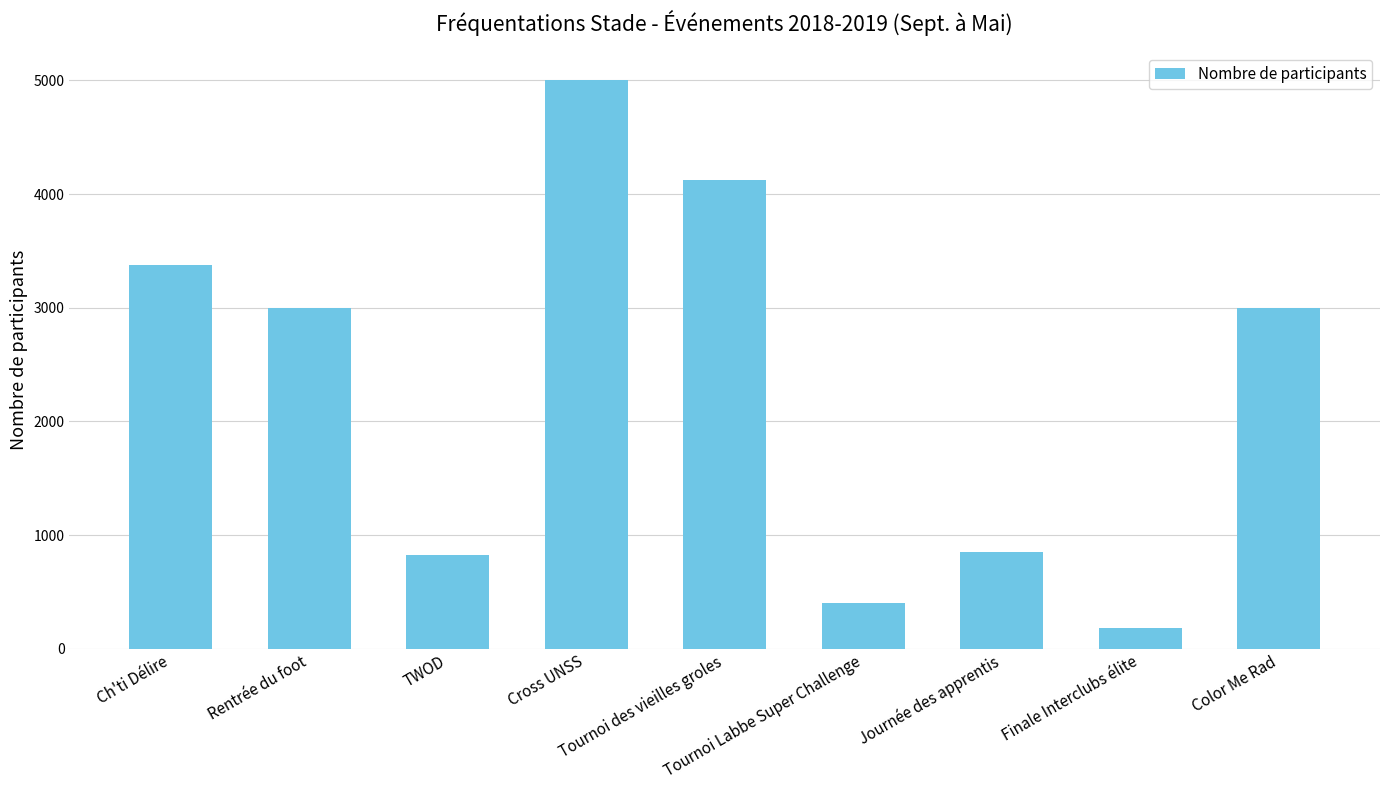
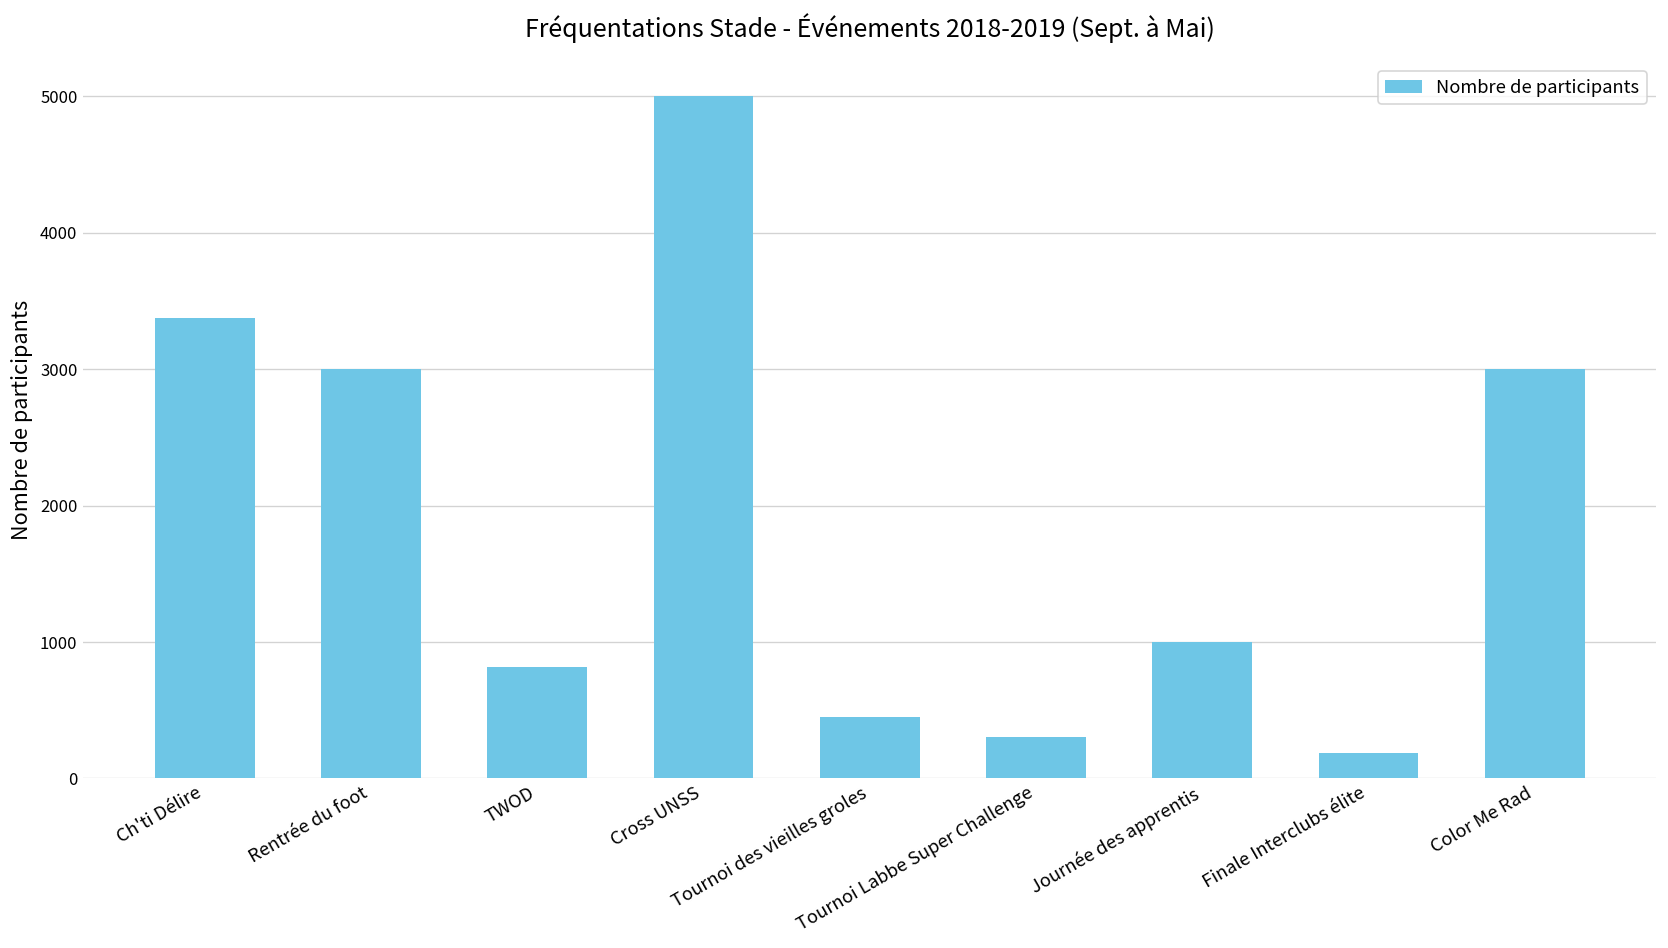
  {
    "Ch'ti Délire": 3370,
    "Rentrée du foot": 3000,
    "TWOD": 820,
    "Cross UNSS": 5000,
-   "Tournoi des vieilles groles": 4130,
-   "Tournoi Labbe Super Challenge": 400,
-   "Journée des apprentis": 850,
+   "Tournoi des vieilles groles": 450,
+   "Tournoi Labbe Super Challenge": 300,
+   "Journée des apprentis": 1000,
    "Finale Interclubs élite": 180,
    "Color Me Rad": 3000
  }
